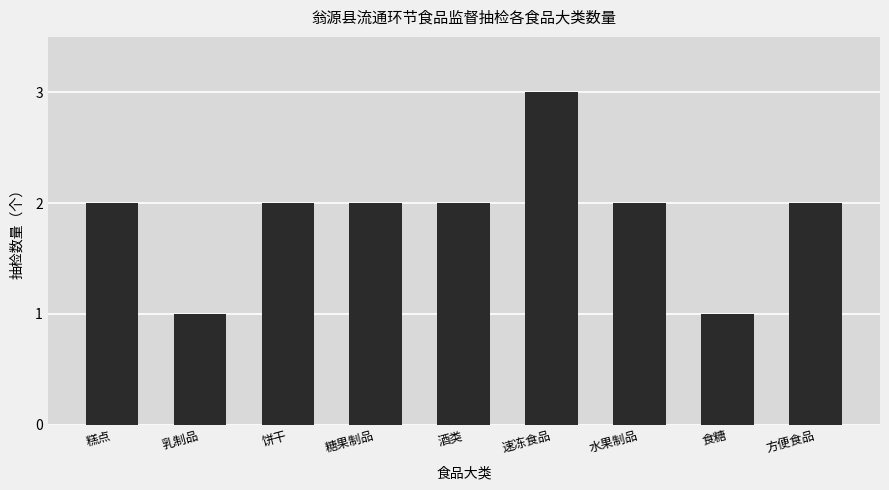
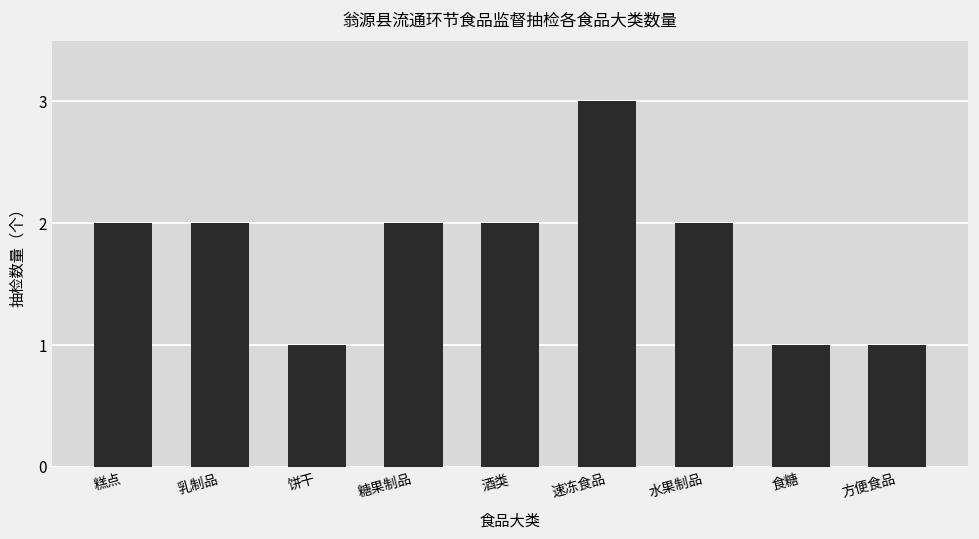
  {
    "糕点": 2,
-   "乳制品": 1,
-   "饼干": 2,
+   "乳制品": 2,
+   "饼干": 1,
    "糖果制品": 2,
    "酒类": 2,
    "速冻食品": 3,
    "水果制品": 2,
    "食糖": 1,
-   "方便食品": 2
+   "方便食品": 1
  }
